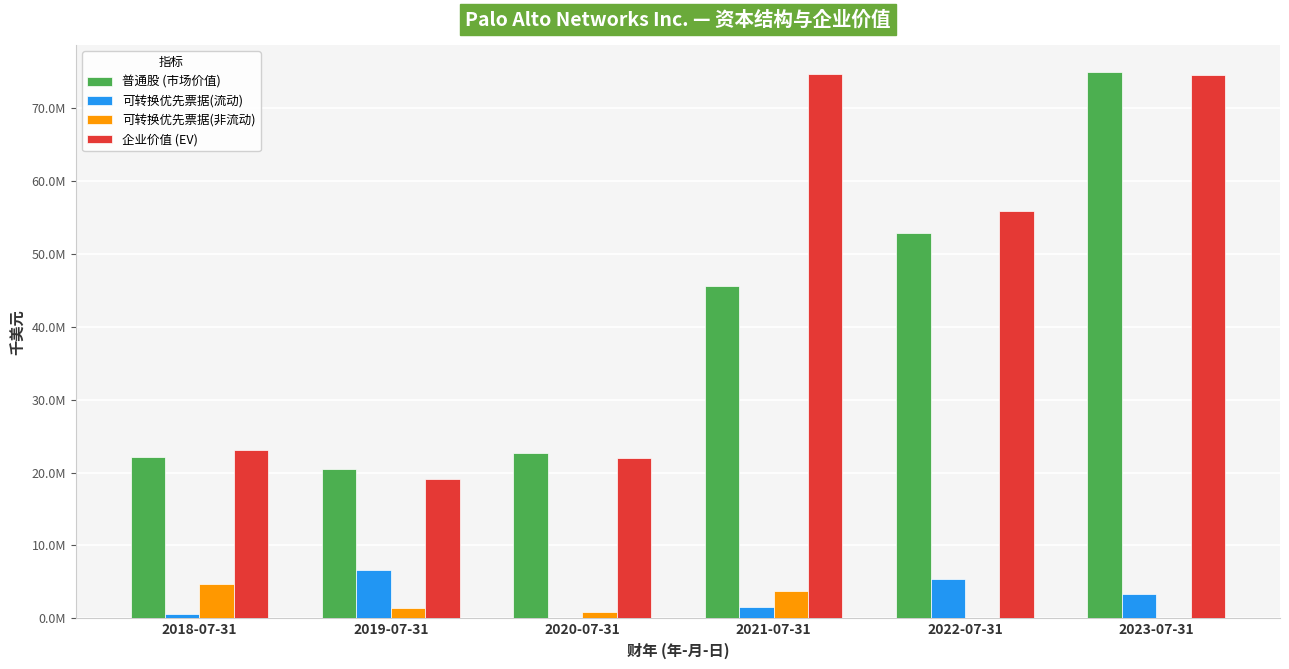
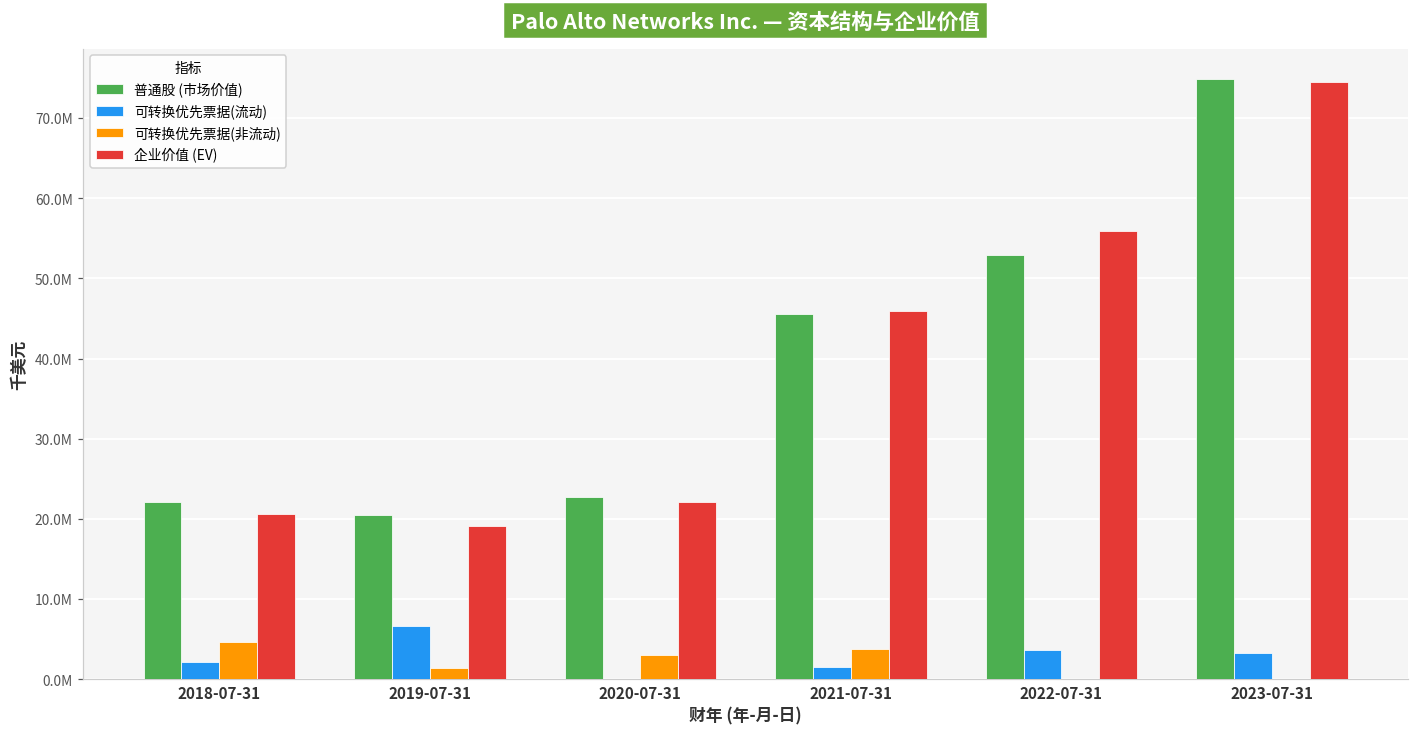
  {
    "普通股 (市场价值)": {
      "2018-07-31": 22000000,
      "2019-07-31": 20000000,
      "2020-07-31": 23000000,
      "2021-07-31": 46000000,
      "2022-07-31": 53000000,
      "2023-07-31": 75000000
    },
    "可转换优先票据(流动)": {
-     "2018-07-31": 1000000,
+     "2018-07-31": 2000000,
      "2019-07-31": 7000000,
      "2020-07-31": 0,
      "2021-07-31": 2000000,
-     "2022-07-31": 5000000,
+     "2022-07-31": 4000000,
      "2023-07-31": 3000000
    },
    "可转换优先票据(非流动)": {
      "2018-07-31": 5000000,
      "2019-07-31": 1000000,
-     "2020-07-31": 1000000,
+     "2020-07-31": 3000000,
      "2021-07-31": 4000000,
      "2022-07-31": 0,
      "2023-07-31": 0
    },
    "企业价值 (EV)": {
-     "2018-07-31": 23000000,
+     "2018-07-31": 21000000,
      "2019-07-31": 19000000,
      "2020-07-31": 22000000,
-     "2021-07-31": 75000000,
+     "2021-07-31": 46000000,
      "2022-07-31": 56000000,
      "2023-07-31": 75000000
    }
  }
